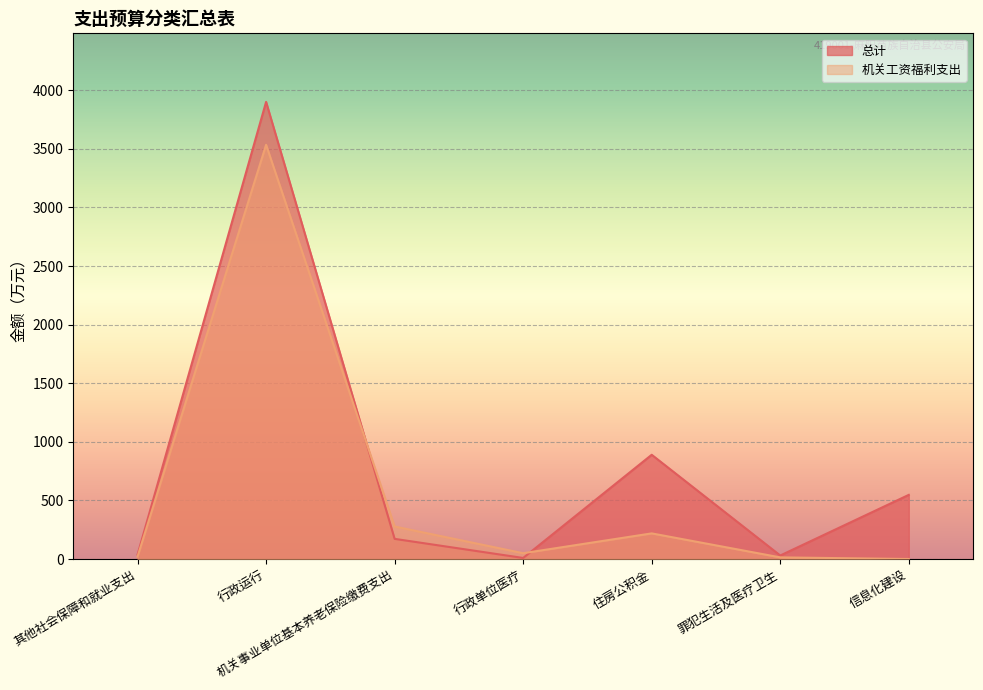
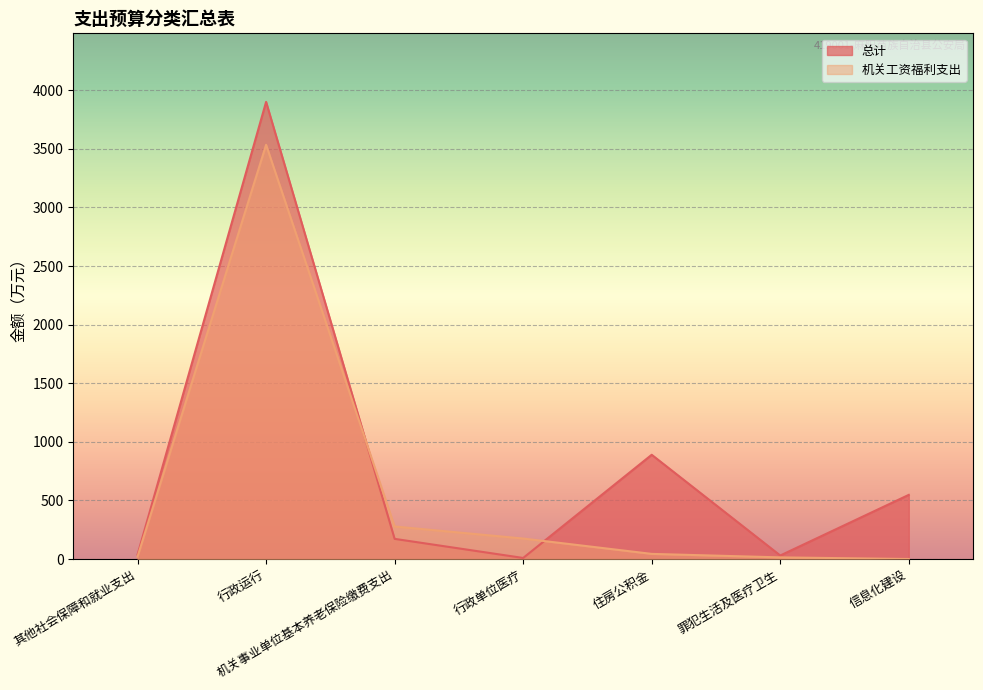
  {
    "总计": {
      "行政运行": 3900,
      "机关事业单位基本养老保险缴费支出": 170,
      "行政单位医疗": 10,
      "住房公积金": 890,
      "信息化建设": 550
    },
    "机关工资福利支出": {
      "行政运行": 3530,
      "机关事业单位基本养老保险缴费支出": 280,
-     "行政单位医疗": 50,
-     "住房公积金": 220,
+     "行政单位医疗": 170,
+     "住房公积金": 40,
      "信息化建设": 0
    }
  }
